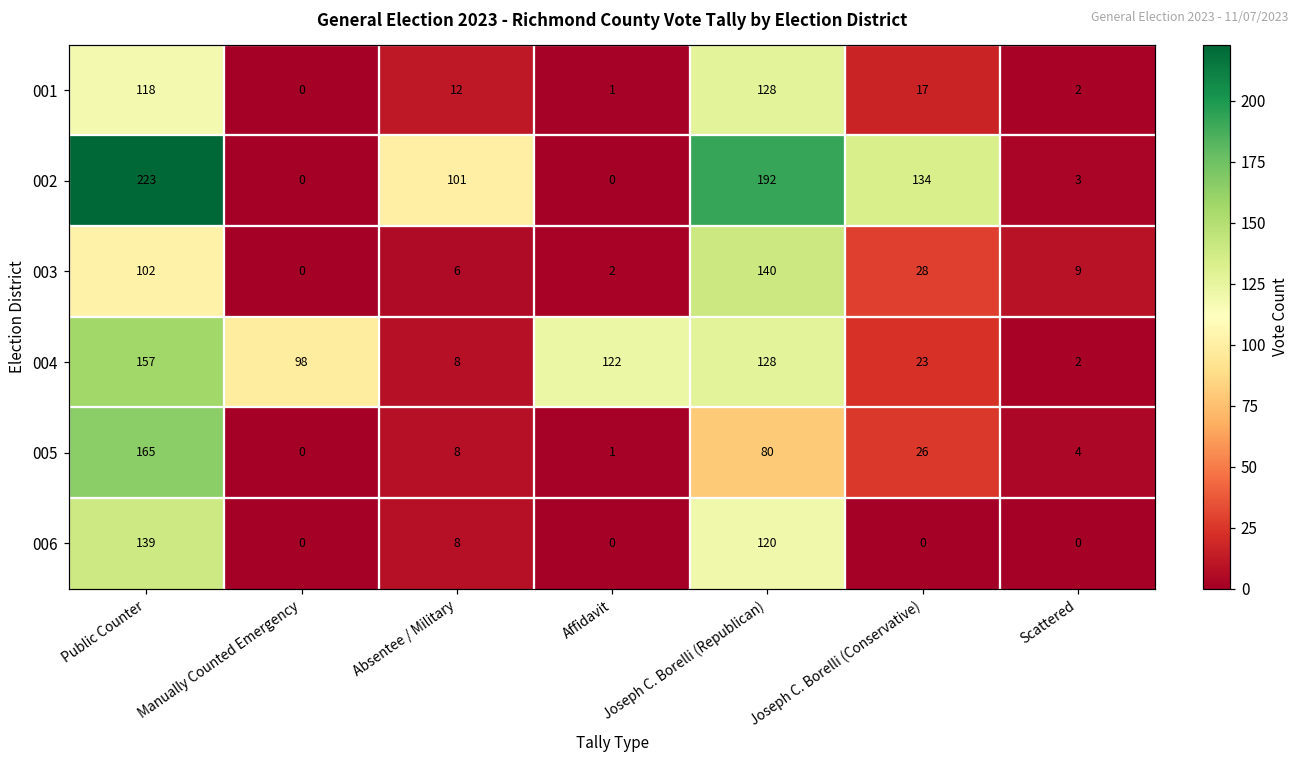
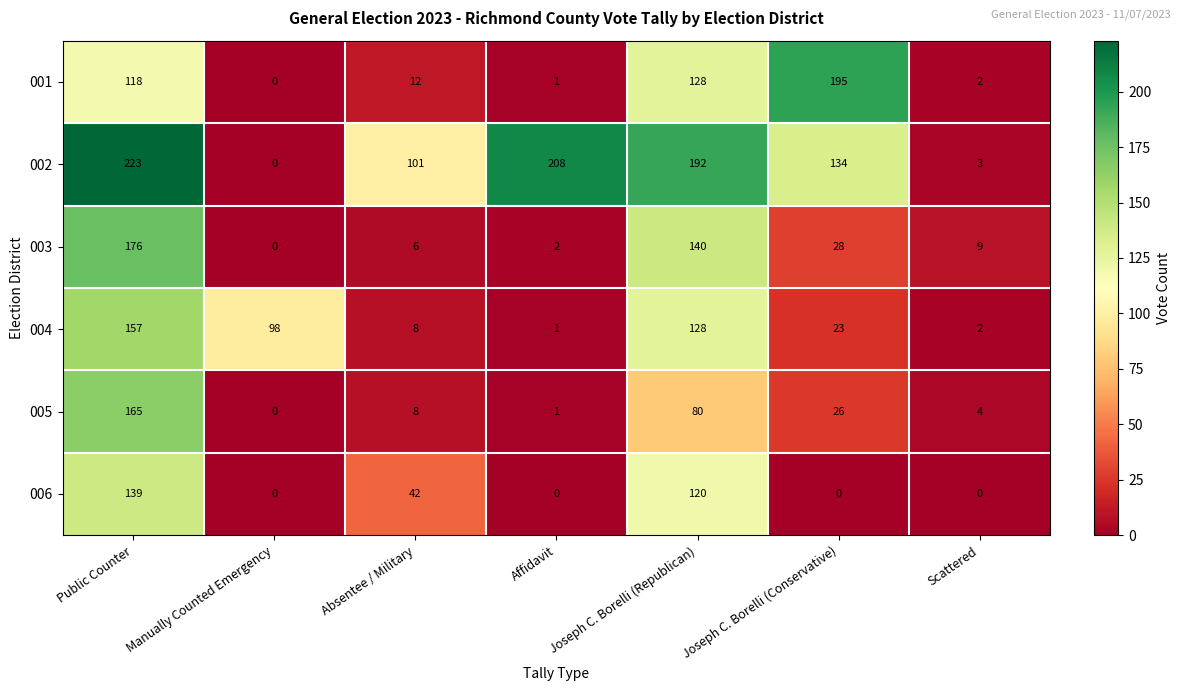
  {
    "001": {
      "Public Counter": 118,
      "Manually Counted Emergency": 0,
      "Absentee / Military": 12,
      "Affidavit": 1,
      "Joseph C. Borelli (Republican)": 128,
-     "Joseph C. Borelli (Conservative)": 17,
+     "Joseph C. Borelli (Conservative)": 195,
      "Scattered": 2
    },
    "002": {
      "Public Counter": 223,
      "Manually Counted Emergency": 0,
      "Absentee / Military": 101,
-     "Affidavit": 0,
+     "Affidavit": 208,
      "Joseph C. Borelli (Republican)": 192,
      "Joseph C. Borelli (Conservative)": 134,
      "Scattered": 3
    },
    "003": {
-     "Public Counter": 102,
+     "Public Counter": 176,
      "Manually Counted Emergency": 0,
      "Absentee / Military": 6,
      "Affidavit": 2,
      "Joseph C. Borelli (Republican)": 140,
      "Joseph C. Borelli (Conservative)": 28,
      "Scattered": 9
    },
    "004": {
      "Public Counter": 157,
      "Manually Counted Emergency": 98,
      "Absentee / Military": 8,
-     "Affidavit": 122,
+     "Affidavit": 1,
      "Joseph C. Borelli (Republican)": 128,
      "Joseph C. Borelli (Conservative)": 23,
      "Scattered": 2
    },
    "005": {
      "Public Counter": 165,
      "Manually Counted Emergency": 0,
      "Absentee / Military": 8,
      "Affidavit": 1,
      "Joseph C. Borelli (Republican)": 80,
      "Joseph C. Borelli (Conservative)": 26,
      "Scattered": 4
    },
    "006": {
      "Public Counter": 139,
      "Manually Counted Emergency": 0,
-     "Absentee / Military": 8,
+     "Absentee / Military": 42,
      "Affidavit": 0,
      "Joseph C. Borelli (Republican)": 120,
      "Joseph C. Borelli (Conservative)": 0,
      "Scattered": 0
    }
  }
